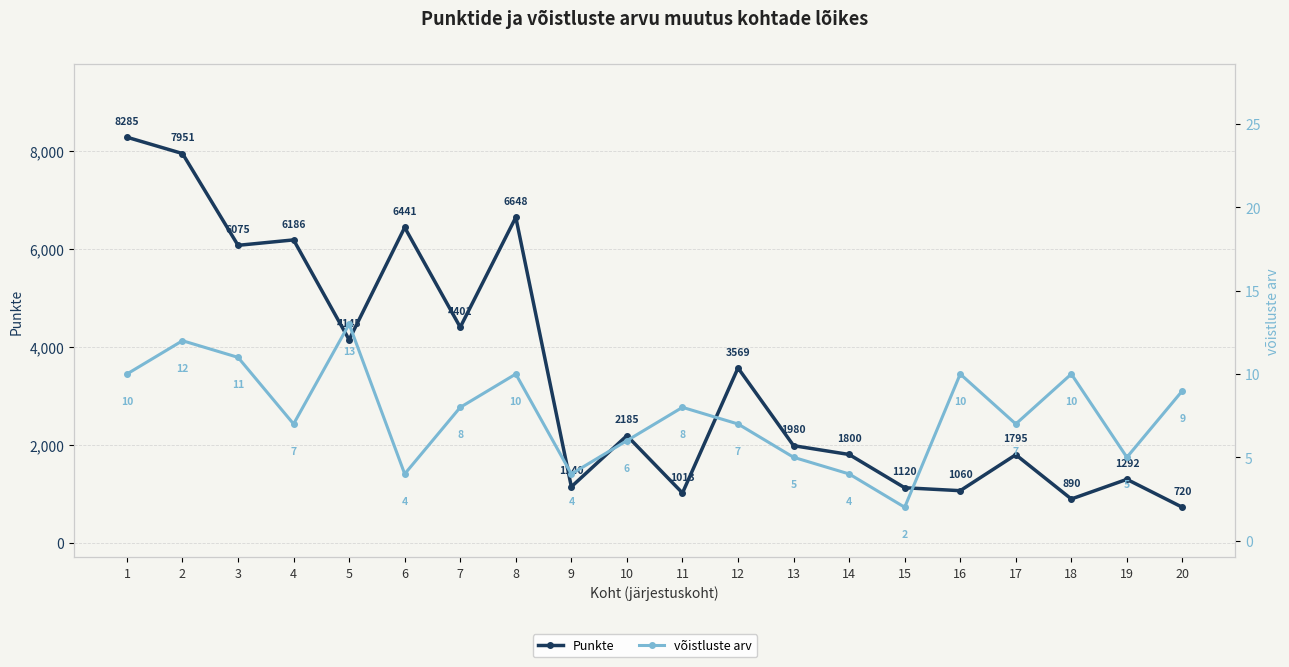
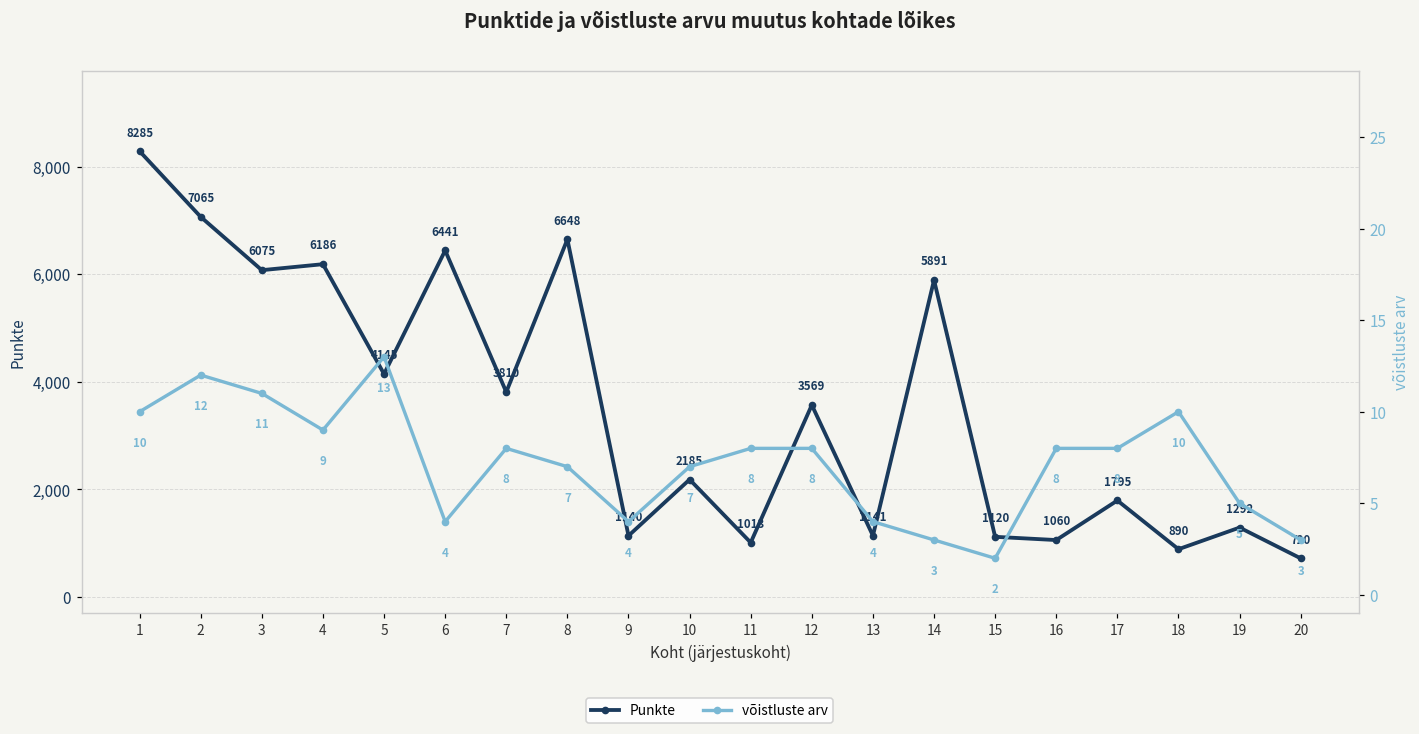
  {
    "Punkte": {
      "1": 8285,
-     "2": 7951,
+     "2": 7065,
      "3": 6075,
      "4": 6186,
      "6": 6441,
-     "7": 4401,
+     "7": 3810,
      "8": 6648,
      "11": 1013,
      "12": 3569,
-     "13": 1980,
-     "14": 1800,
+     "13": 1141,
+     "14": 5891,
      "15": 1120,
      "16": 1060,
      "17": 1795,
      "18": 890
    },
    "võistluste arv": {
      "1": 10,
      "2": 12,
      "3": 11,
-     "4": 7,
+     "4": 9,
      "5": 13,
      "6": 4,
      "7": 8,
-     "8": 10,
+     "8": 7,
      "9": 4,
-     "10": 6,
+     "10": 7,
      "11": 8,
-     "12": 7,
-     "13": 5,
-     "14": 4,
+     "12": 8,
+     "13": 4,
+     "14": 3,
      "15": 2,
-     "16": 10,
-     "17": 7,
+     "16": 8,
+     "17": 8,
      "18": 10,
-     "20": 9
+     "20": 3
    }
  }
